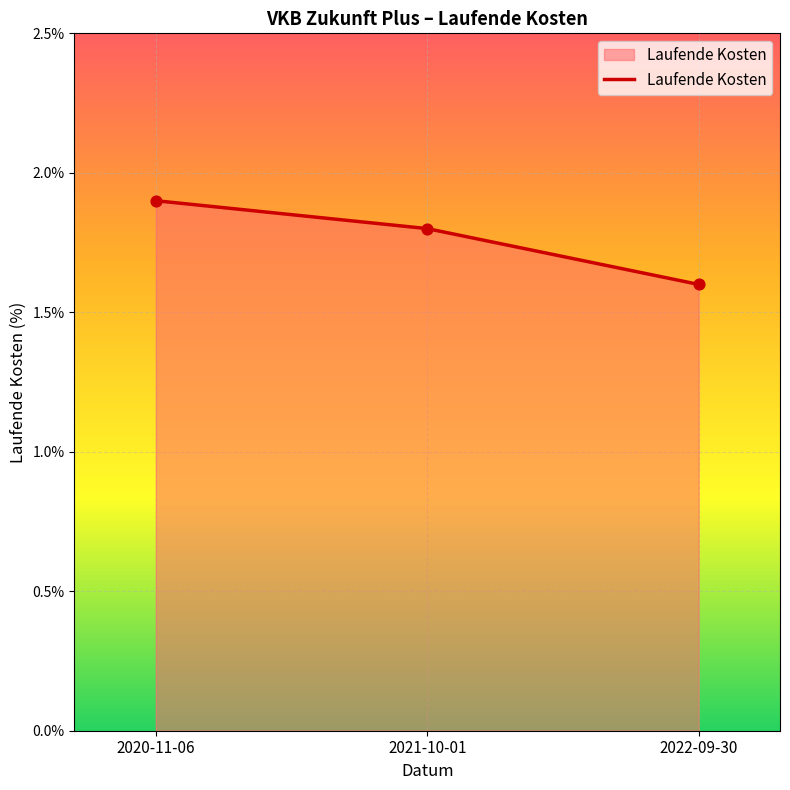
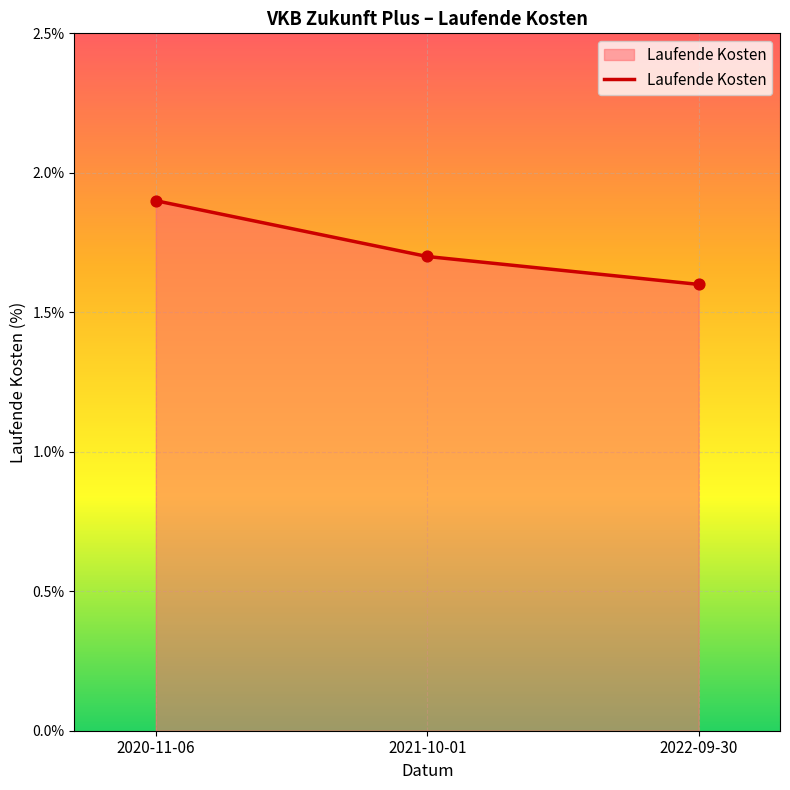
  {
    "2020-11-06": "1.9%",
-   "2021-10-01": "1.8%",
+   "2021-10-01": "1.7%",
    "2022-09-30": "1.6%"
  }
